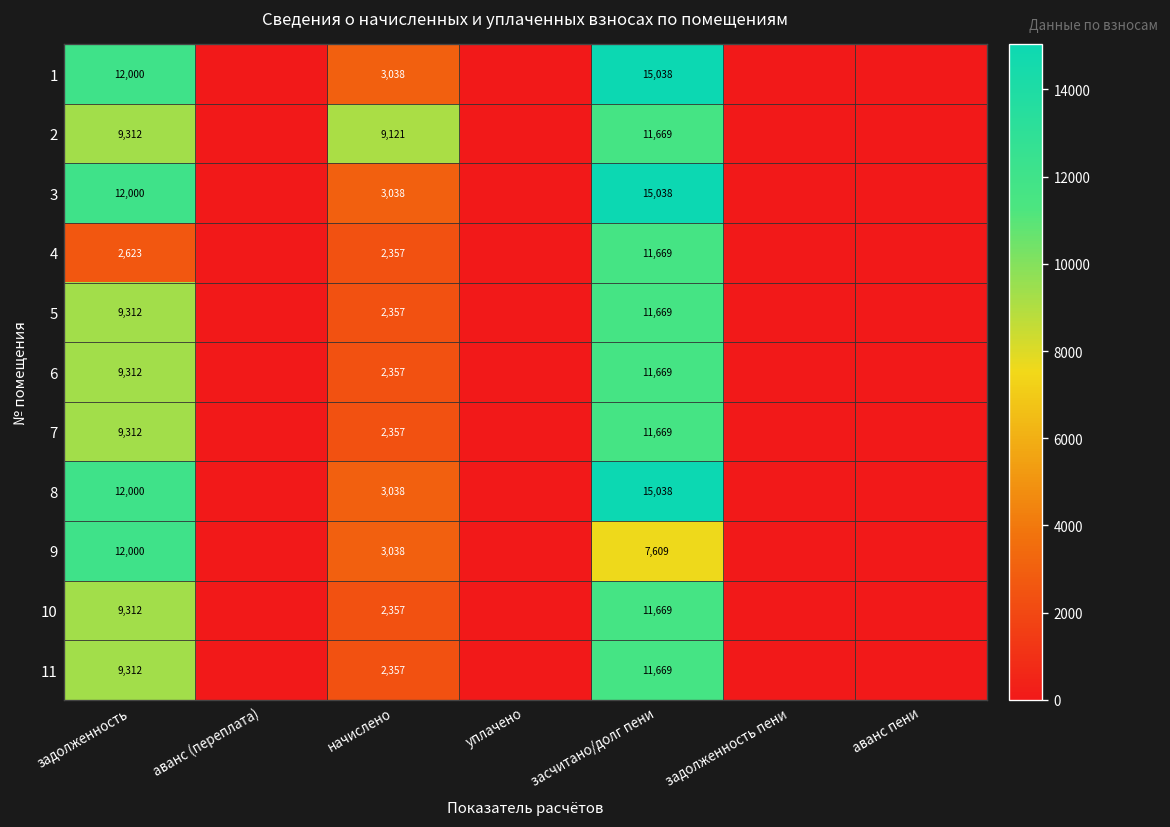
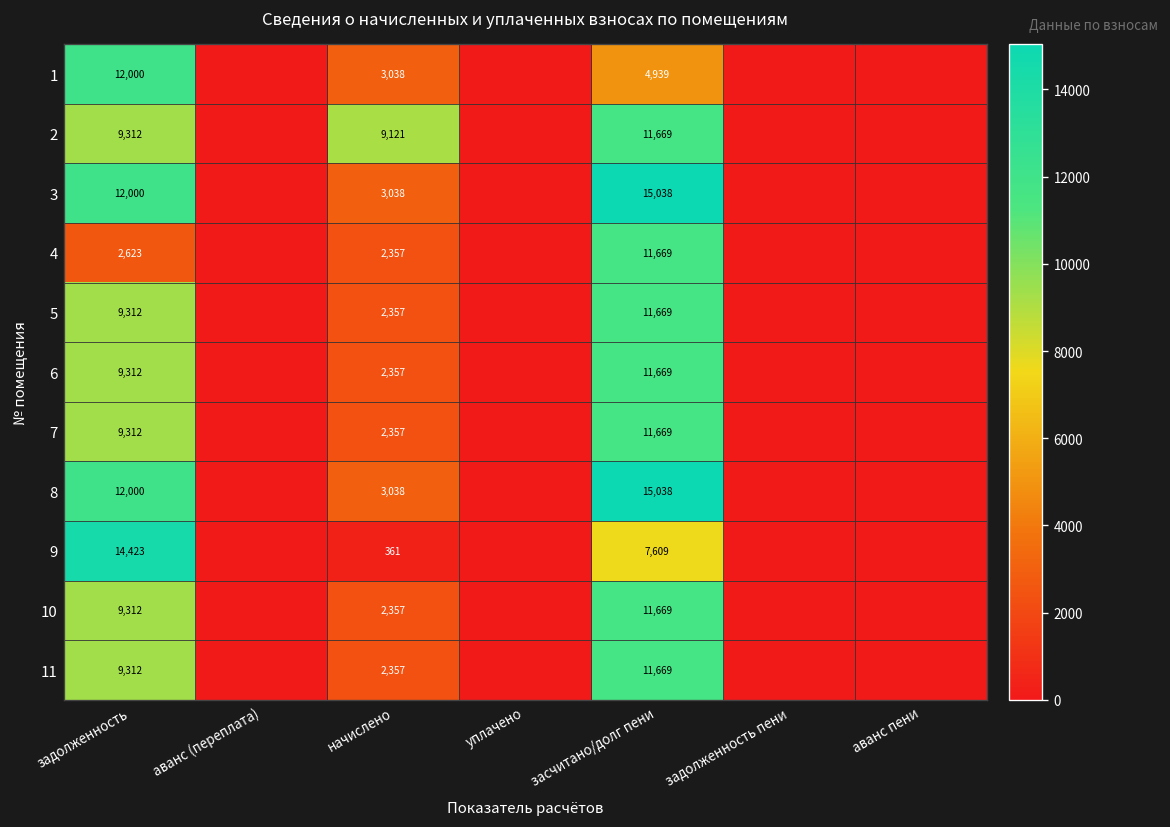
  {
    "1": {
      "задолженность": "12,000",
      "начислено": "3,038",
-     "засчитано/долг пени": "15,038"
+     "засчитано/долг пени": "4,939"
    },
    "2": {
      "задолженность": "9,312",
      "начислено": "9,121",
      "засчитано/долг пени": "11,669"
    },
    "3": {
      "задолженность": "12,000",
      "начислено": "3,038",
      "засчитано/долг пени": "15,038"
    },
    "4": {
      "задолженность": "2,623",
      "начислено": "2,357",
      "засчитано/долг пени": "11,669"
    },
    "5": {
      "задолженность": "9,312",
      "начислено": "2,357",
      "засчитано/долг пени": "11,669"
    },
    "6": {
      "задолженность": "9,312",
      "начислено": "2,357",
      "засчитано/долг пени": "11,669"
    },
    "7": {
      "задолженность": "9,312",
      "начислено": "2,357",
      "засчитано/долг пени": "11,669"
    },
    "8": {
      "задолженность": "12,000",
      "начислено": "3,038",
      "засчитано/долг пени": "15,038"
    },
    "9": {
-     "задолженность": "12,000",
-     "начислено": "3,038",
+     "задолженность": "14,423",
+     "начислено": "361",
      "засчитано/долг пени": "7,609"
    },
    "10": {
      "задолженность": "9,312",
      "начислено": "2,357",
      "засчитано/долг пени": "11,669"
    },
    "11": {
      "задолженность": "9,312",
      "начислено": "2,357",
      "засчитано/долг пени": "11,669"
    }
  }
